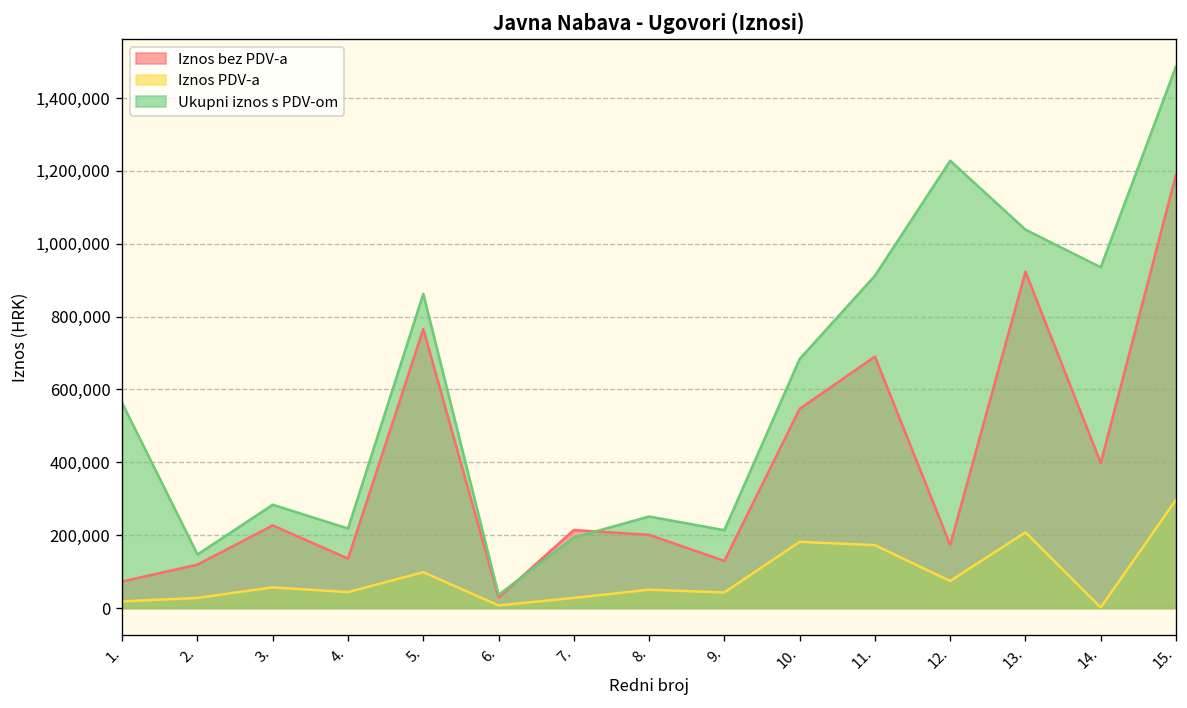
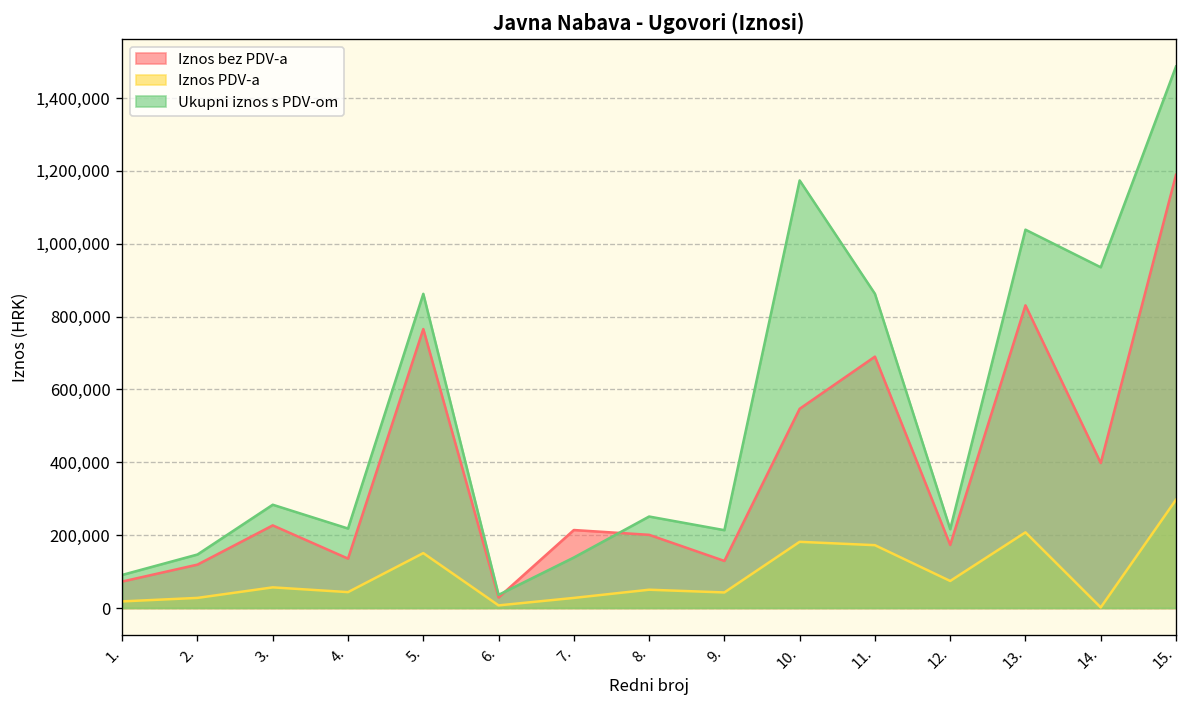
  {
    "Iznos bez PDV-a": {
      "1.": "70,000",
      "2.": "120,000",
      "3.": "230,000",
      "4.": "140,000",
      "5.": "770,000",
      "7.": "210,000",
      "8.": "200,000",
      "9.": "130,000",
      "10.": "550,000",
      "11.": "690,000",
      "12.": "170,000",
-     "13.": "920,000",
+     "13.": "830,000",
      "14.": "400,000",
      "15.": "1,190,000"
    },
    "Iznos PDV-a": {
      "1.": "20,000",
      "2.": "30,000",
      "3.": "60,000",
      "4.": "40,000",
-     "5.": "100,000",
+     "5.": "150,000",
      "6.": "10,000",
      "7.": "30,000",
      "8.": "50,000",
      "9.": "40,000",
      "10.": "180,000",
      "11.": "170,000",
      "12.": "70,000",
      "13.": "210,000",
      "14.": "0",
      "15.": "300,000"
    },
    "Ukupni iznos s PDV-om": {
-     "1.": "560,000",
+     "1.": "90,000",
      "2.": "150,000",
      "3.": "280,000",
      "4.": "220,000",
      "5.": "860,000",
-     "7.": "190,000",
+     "7.": "140,000",
      "8.": "250,000",
      "9.": "210,000",
-     "10.": "680,000",
-     "11.": "910,000",
-     "12.": "1,230,000",
+     "10.": "1,170,000",
+     "11.": "860,000",
+     "12.": "220,000",
      "13.": "1,040,000",
      "14.": "940,000",
      "15.": "1,490,000"
    }
  }
